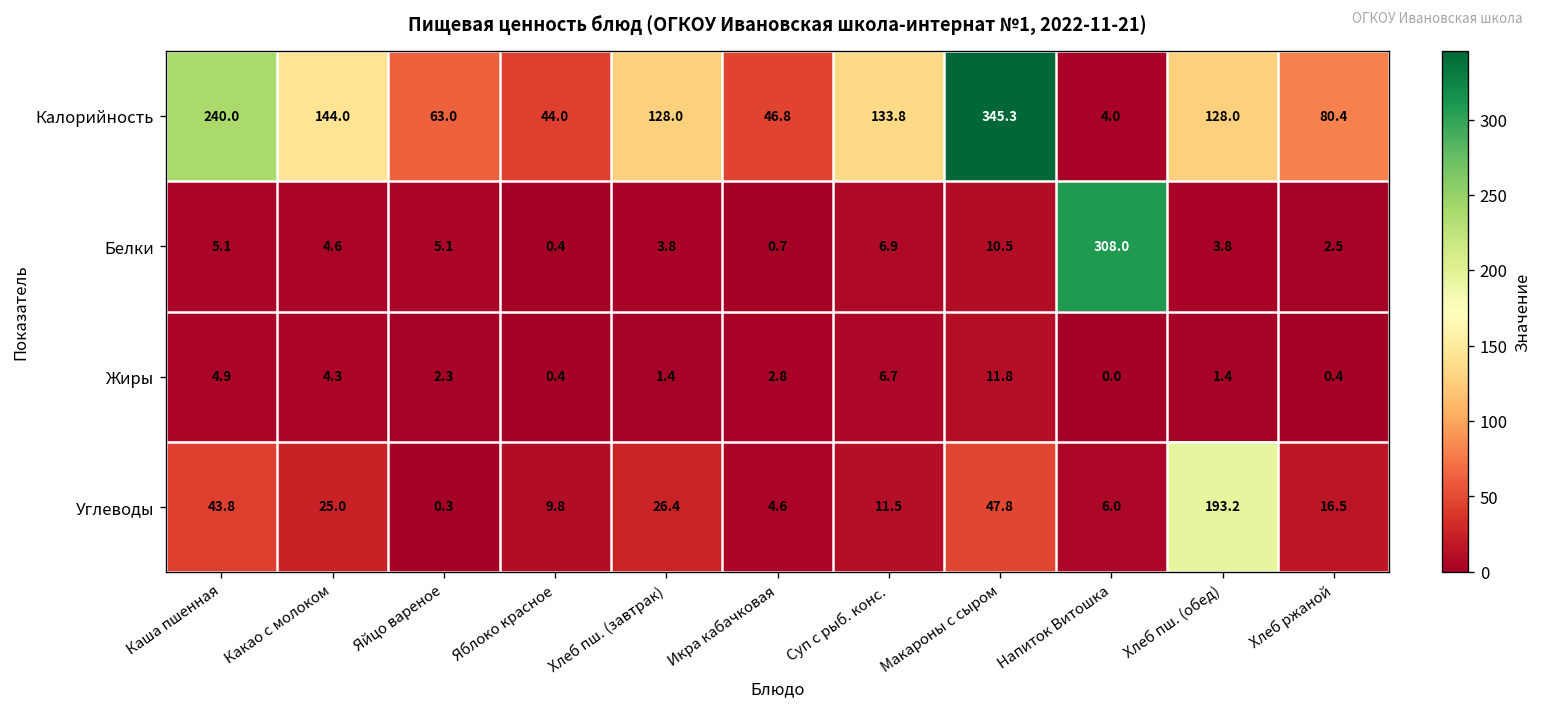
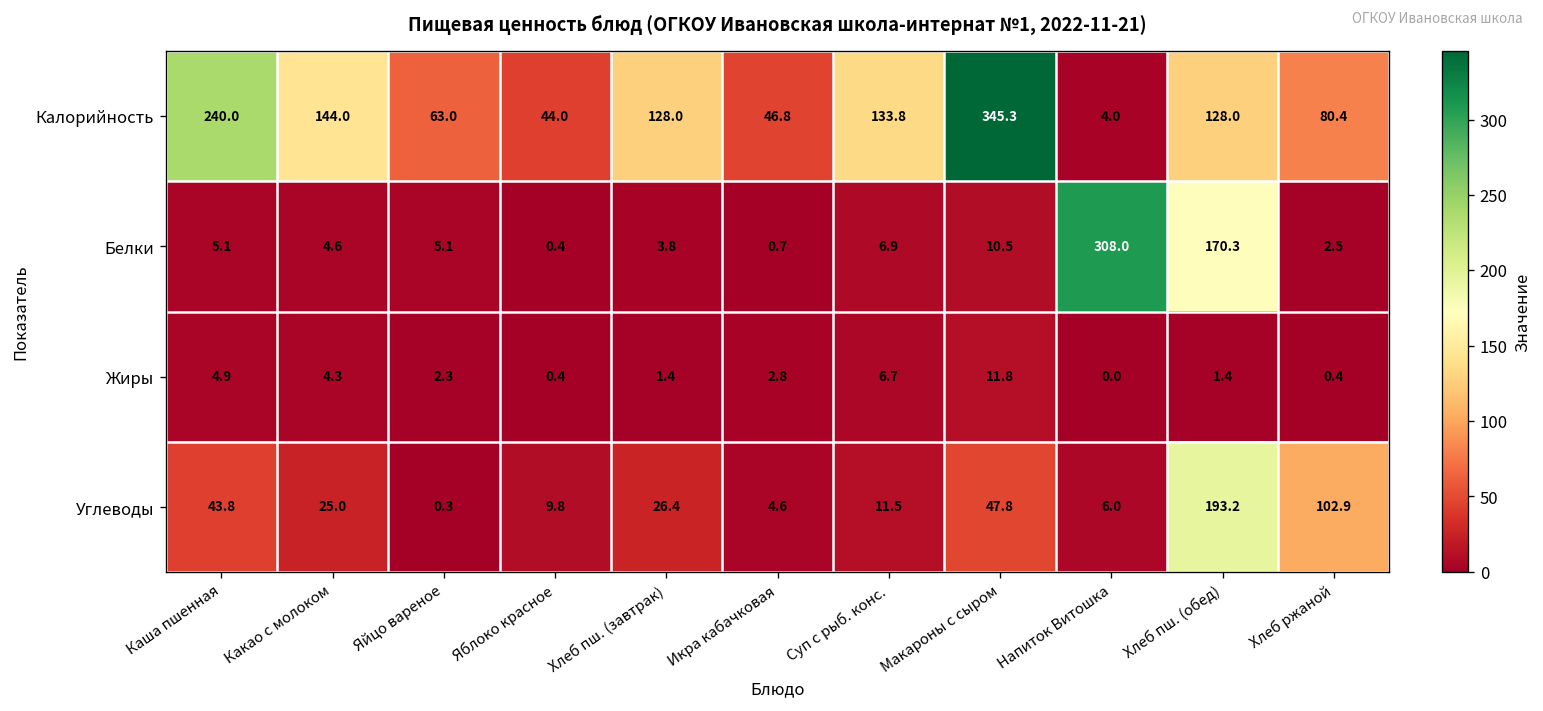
  {
    "Калорийность": {
      "Каша пшенная": 240.0,
      "Какао с молоком": 144.0,
      "Яйцо вареное": 63.0,
      "Яблоко красное": 44.0,
      "Хлеб пш. (завтрак)": 128.0,
      "Икра кабачковая": 46.8,
      "Суп с рыб. конс.": 133.8,
      "Макароны с сыром": 345.3,
      "Напиток Витошка": 4.0,
      "Хлеб пш. (обед)": 128.0,
      "Хлеб ржаной": 80.4
    },
    "Белки": {
      "Каша пшенная": 5.1,
      "Какао с молоком": 4.6,
      "Яйцо вареное": 5.1,
      "Яблоко красное": 0.4,
      "Хлеб пш. (завтрак)": 3.8,
      "Икра кабачковая": 0.7,
      "Суп с рыб. конс.": 6.9,
      "Макароны с сыром": 10.5,
      "Напиток Витошка": 308.0,
-     "Хлеб пш. (обед)": 3.8,
+     "Хлеб пш. (обед)": 170.3,
      "Хлеб ржаной": 2.5
    },
    "Жиры": {
      "Каша пшенная": 4.9,
      "Какао с молоком": 4.3,
      "Яйцо вареное": 2.3,
      "Яблоко красное": 0.4,
      "Хлеб пш. (завтрак)": 1.4,
      "Икра кабачковая": 2.8,
      "Суп с рыб. конс.": 6.7,
      "Макароны с сыром": 11.8,
      "Напиток Витошка": 0.0,
      "Хлеб пш. (обед)": 1.4,
      "Хлеб ржаной": 0.4
    },
    "Углеводы": {
      "Каша пшенная": 43.8,
      "Какао с молоком": 25.0,
      "Яйцо вареное": 0.3,
      "Яблоко красное": 9.8,
      "Хлеб пш. (завтрак)": 26.4,
      "Икра кабачковая": 4.6,
      "Суп с рыб. конс.": 11.5,
      "Макароны с сыром": 47.8,
      "Напиток Витошка": 6.0,
      "Хлеб пш. (обед)": 193.2,
-     "Хлеб ржаной": 16.5
+     "Хлеб ржаной": 102.9
    }
  }
